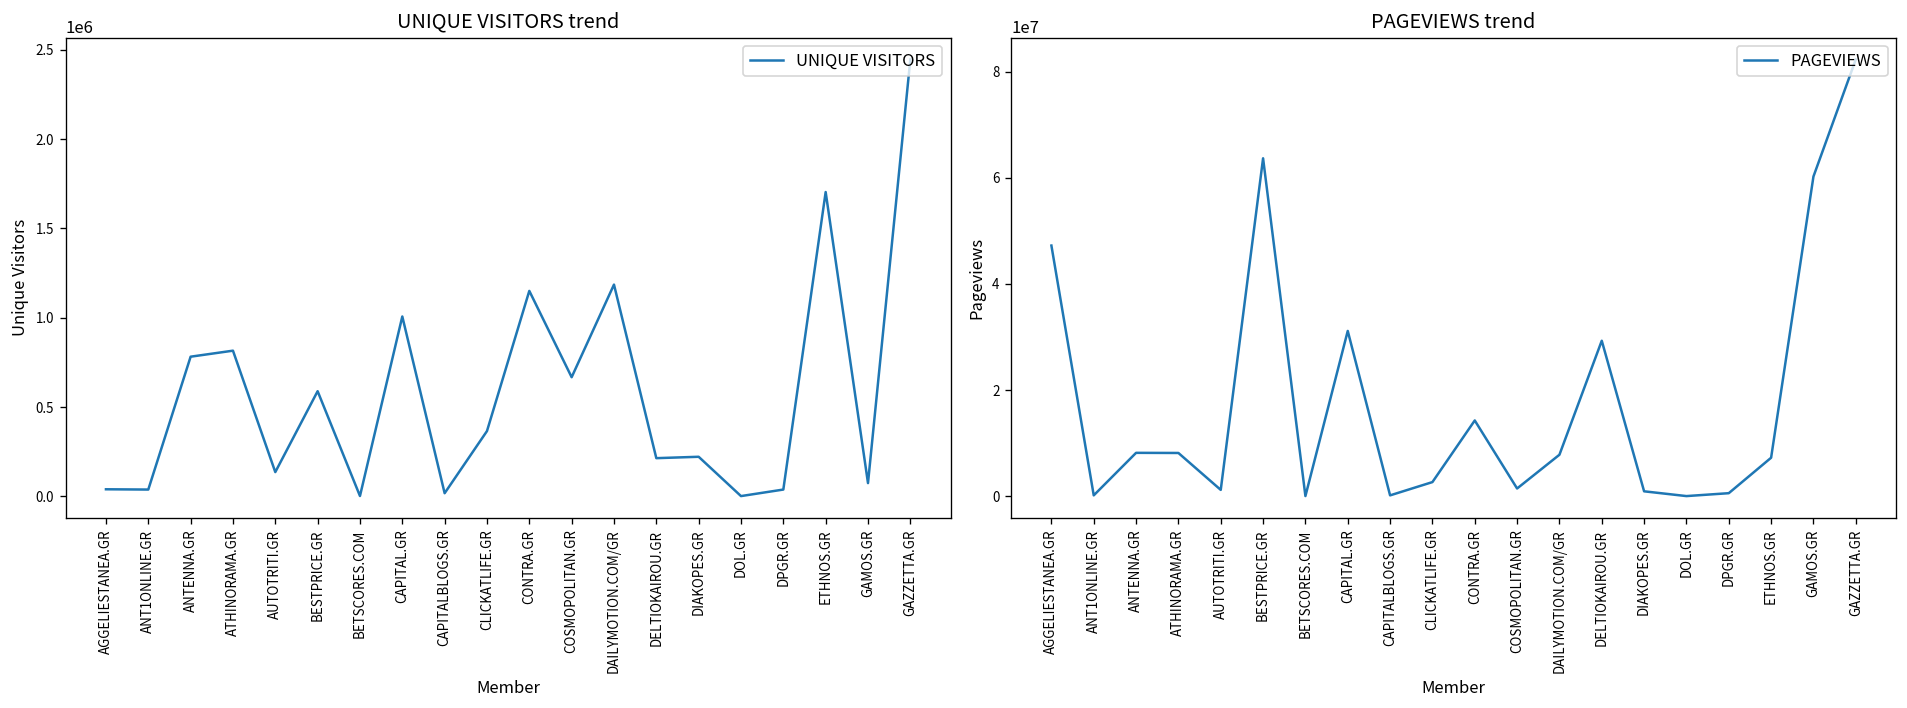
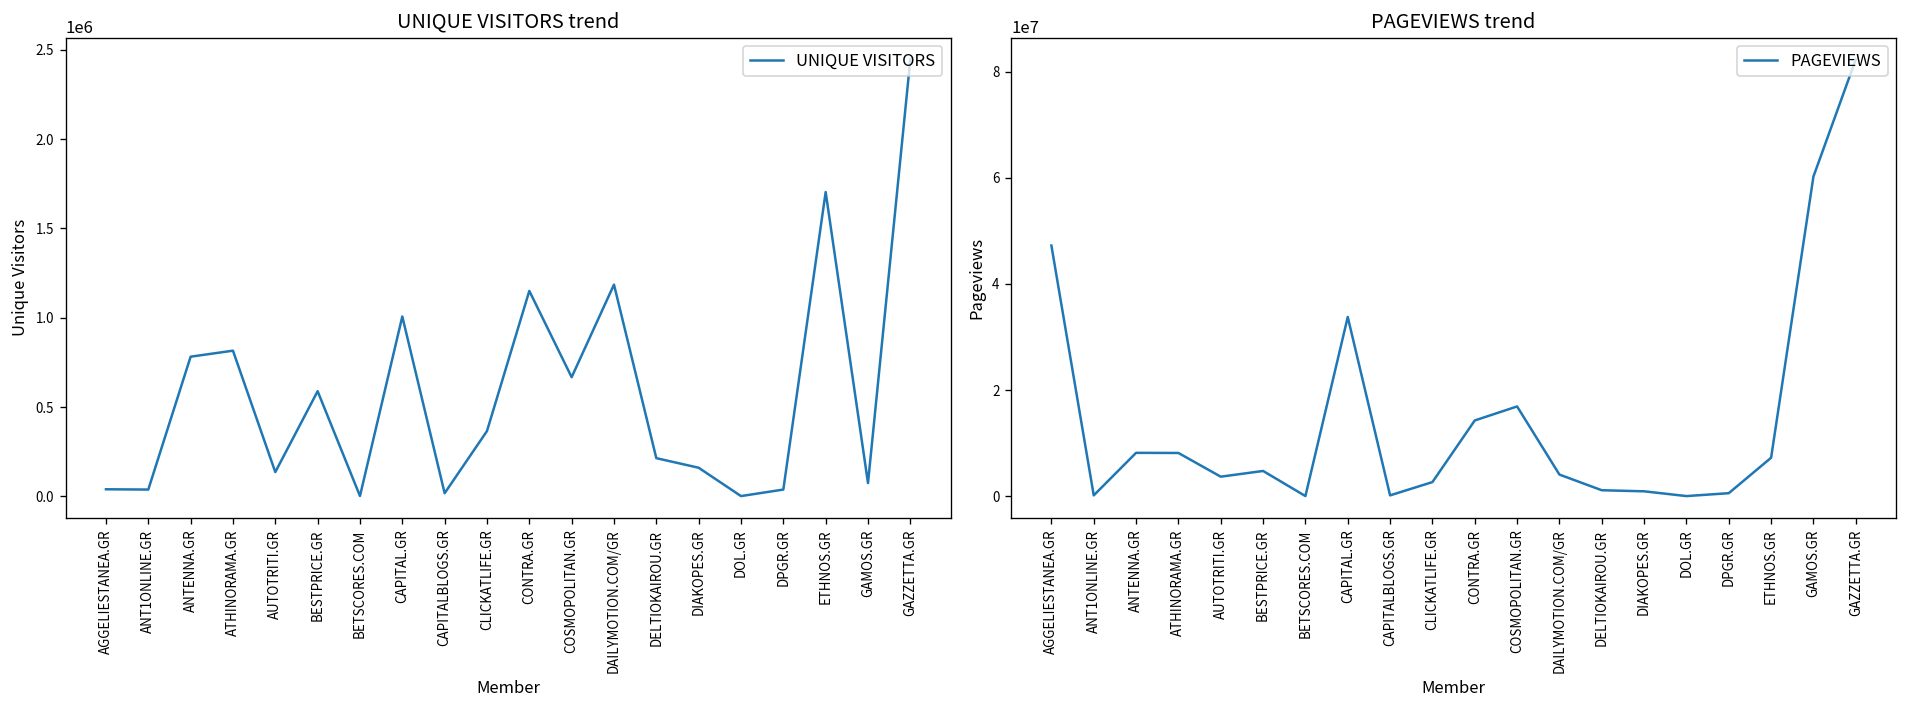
  {
    "UNIQUE VISITORS trend": {
      "AGGELIESTANEA.GR": 40000,
      "ANT1ONLINE.GR": 40000,
      "ANTENNA.GR": 780000,
      "ATHINORAMA.GR": 820000,
      "AUTOTRITI.GR": 140000,
      "BESTPRICE.GR": 590000,
      "BETSCORES.COM": 0,
      "CAPITAL.GR": 1010000,
      "CAPITALBLOGS.GR": 20000,
      "CLICKATLIFE.GR": 370000,
      "CONTRA.GR": 1150000,
      "COSMOPOLITAN.GR": 670000,
      "DAILYMOTION.COM/GR": 1190000,
      "DELTIOKAIROU.GR": 210000,
-     "DIAKOPES.GR": 220000,
+     "DIAKOPES.GR": 160000,
      "DOL.GR": 0,
      "DPGR.GR": 40000,
      "ETHNOS.GR": 1700000,
      "GAMOS.GR": 70000
    },
    "PAGEVIEWS trend": {
      "AGGELIESTANEA.GR": 47000000,
      "ANT1ONLINE.GR": 0,
      "ANTENNA.GR": 8000000,
      "ATHINORAMA.GR": 8000000,
-     "AUTOTRITI.GR": 1000000,
-     "BESTPRICE.GR": 64000000,
+     "AUTOTRITI.GR": 4000000,
+     "BESTPRICE.GR": 5000000,
      "BETSCORES.COM": 0,
-     "CAPITAL.GR": 31000000,
+     "CAPITAL.GR": 34000000,
      "CAPITALBLOGS.GR": 0,
      "CLICKATLIFE.GR": 3000000,
      "CONTRA.GR": 14000000,
-     "COSMOPOLITAN.GR": 1000000,
-     "DAILYMOTION.COM/GR": 8000000,
-     "DELTIOKAIROU.GR": 29000000,
+     "COSMOPOLITAN.GR": 17000000,
+     "DAILYMOTION.COM/GR": 4000000,
+     "DELTIOKAIROU.GR": 1000000,
      "DIAKOPES.GR": 1000000,
      "DOL.GR": 0,
      "DPGR.GR": 1000000,
      "ETHNOS.GR": 7000000,
      "GAMOS.GR": 60000000
    }
  }
